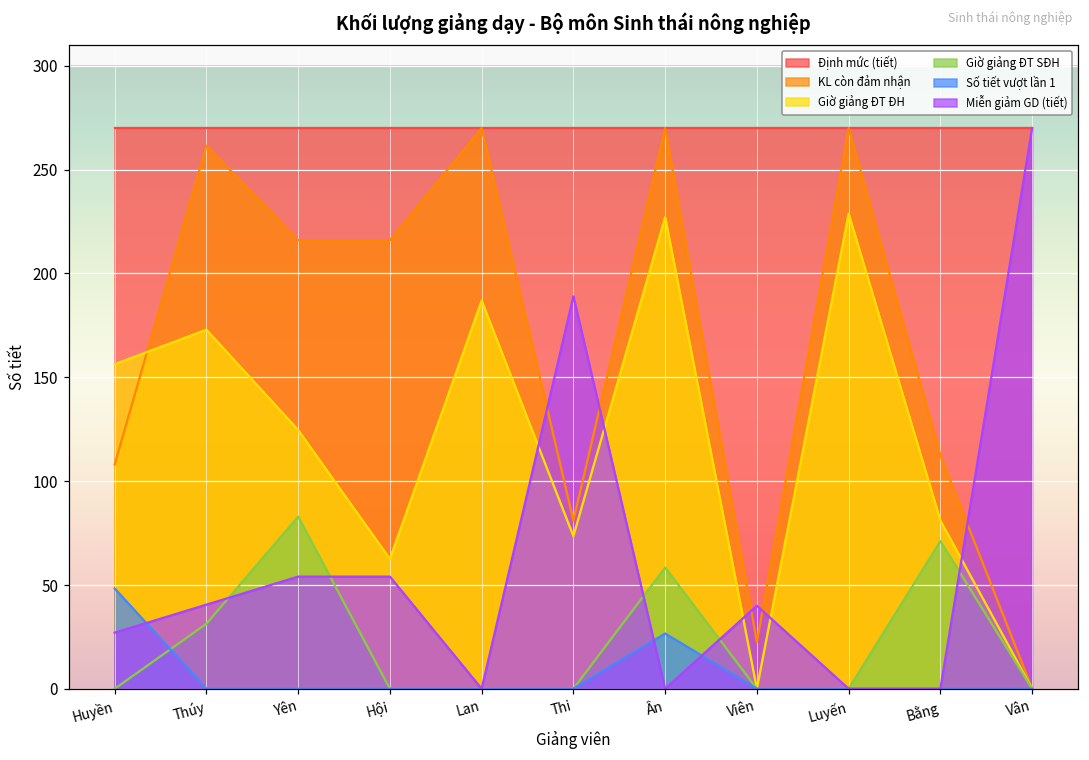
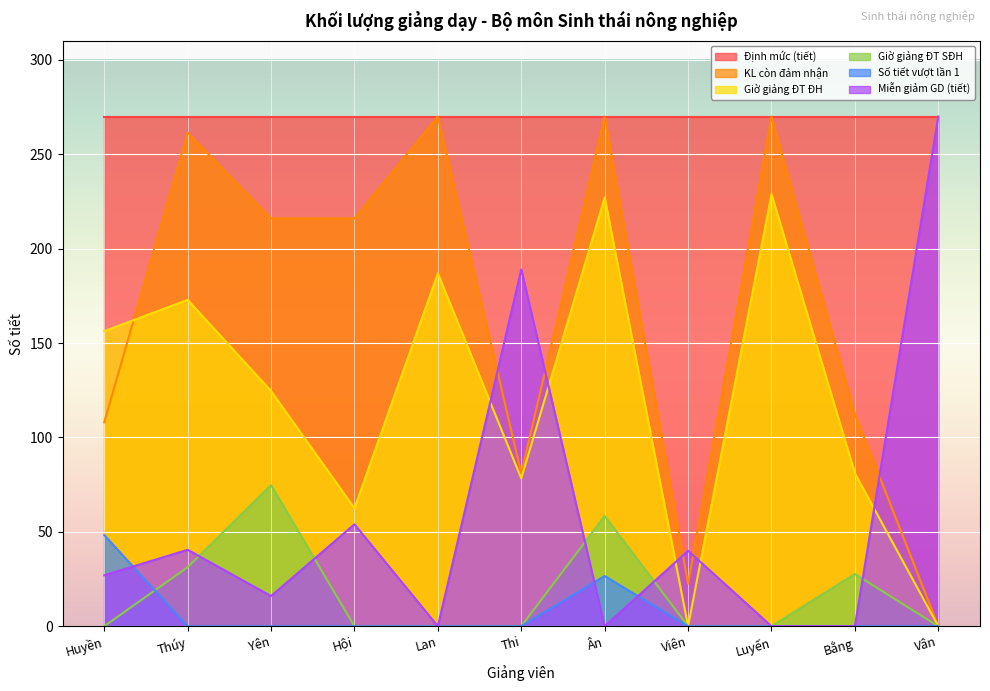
  {
    "Định mức (tiết)": {
      "Huyền": 270,
      "Thúy": 270,
      "Yên": 270,
      "Hội": 270,
      "Thi": 270,
      "Viên": 270,
      "Bằng": 270
    },
    "KL còn đảm nhận": {
      "Huyền": 108,
      "Thúy": 262,
      "Yên": 216,
      "Hội": 216,
      "Thi": 81,
      "Viên": 23,
      "Bằng": 113
    },
    "Giờ giảng ĐT ĐH": {
      "Huyền": 156,
      "Thúy": 173,
      "Yên": 125,
      "Hội": 63,
      "Lan": 187,
-     "Thi": 74,
+     "Thi": 78,
      "Ân": 227,
      "Luyến": 229,
      "Bằng": 81
    },
    "Giờ giảng ĐT SĐH": {
      "Huyền": 0,
      "Thúy": 31,
-     "Yên": 83,
+     "Yên": 75,
      "Ân": 58,
-     "Bằng": 71
+     "Bằng": 28
    },
    "Số tiết vượt lần 1": {
      "Huyền": 48,
      "Thúy": 0,
      "Yên": 0,
      "Ân": 27
    },
    "Miễn giảm GD (tiết)": {
      "Huyền": 27,
      "Thúy": 41,
-     "Yên": 54,
+     "Yên": 16,
      "Hội": 54,
      "Thi": 189,
      "Ân": 0,
      "Viên": 40
    }
  }
